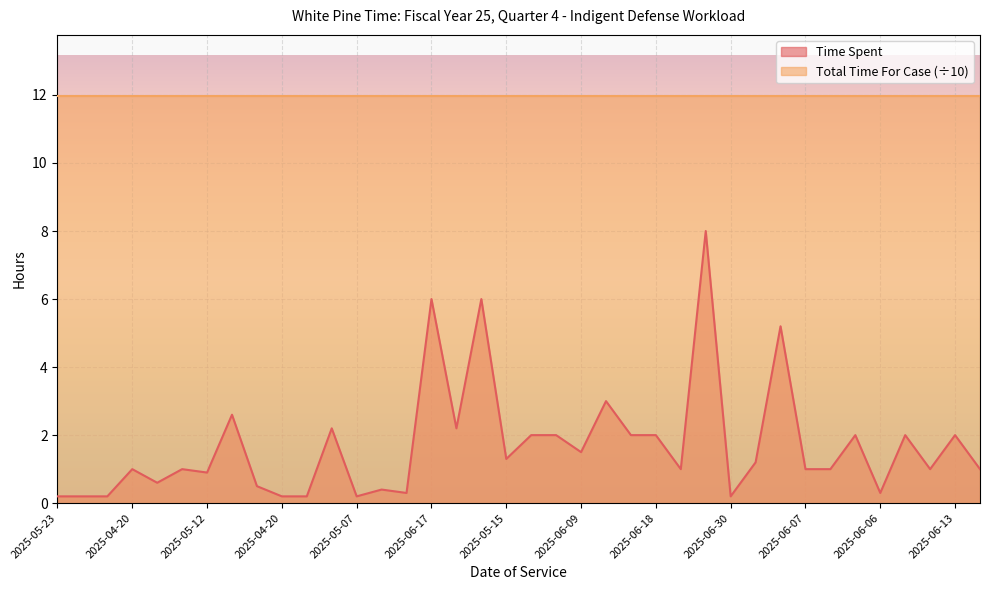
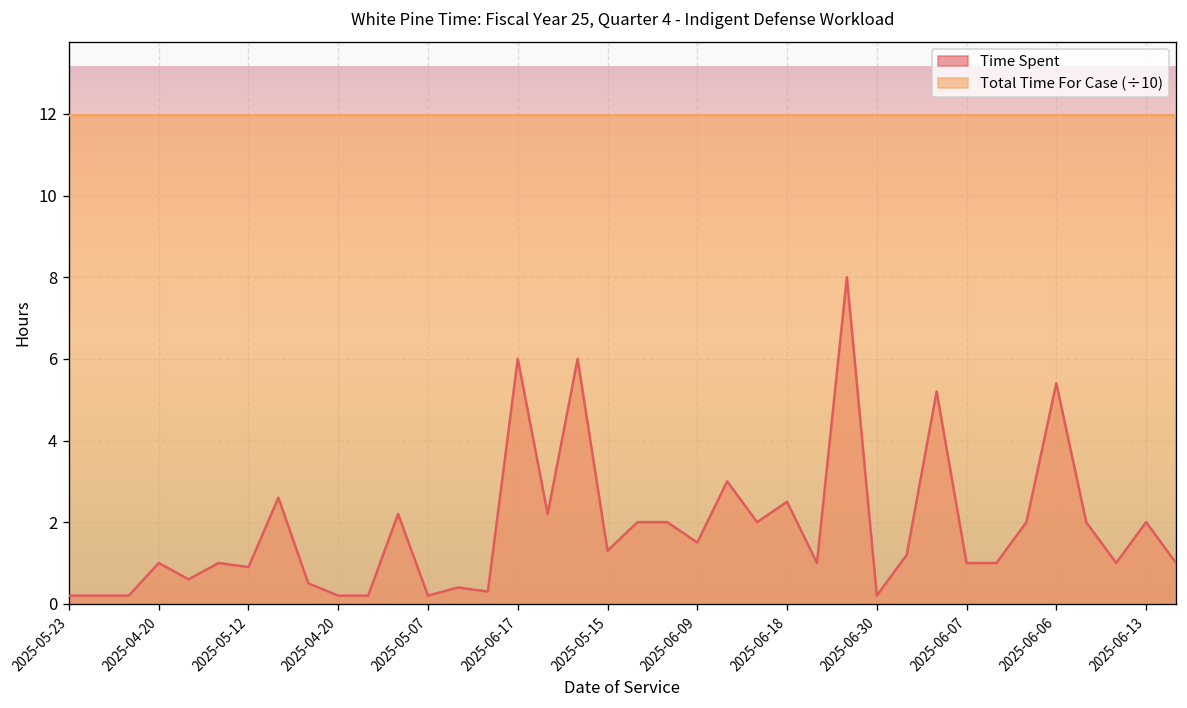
  {
    "Time Spent": {
      "2025-05-23": 0.2,
      "2025-05-12": 0.9,
      "2025-05-07": 0.2,
      "2025-05-15": 1.3,
-     "2025-06-18": 2.0,
+     "2025-06-18": 2.5,
      "2025-06-07": 1.0,
-     "2025-06-06": 0.3
+     "2025-06-06": 5.4
    },
    "Total Time For Case (÷10)": {
      "2025-05-23": 12.0,
      "2025-05-12": 12.0,
      "2025-05-07": 12.0,
      "2025-05-15": 12.0,
      "2025-06-18": 12.0,
      "2025-06-07": 12.0,
      "2025-06-06": 12.0
    }
  }
